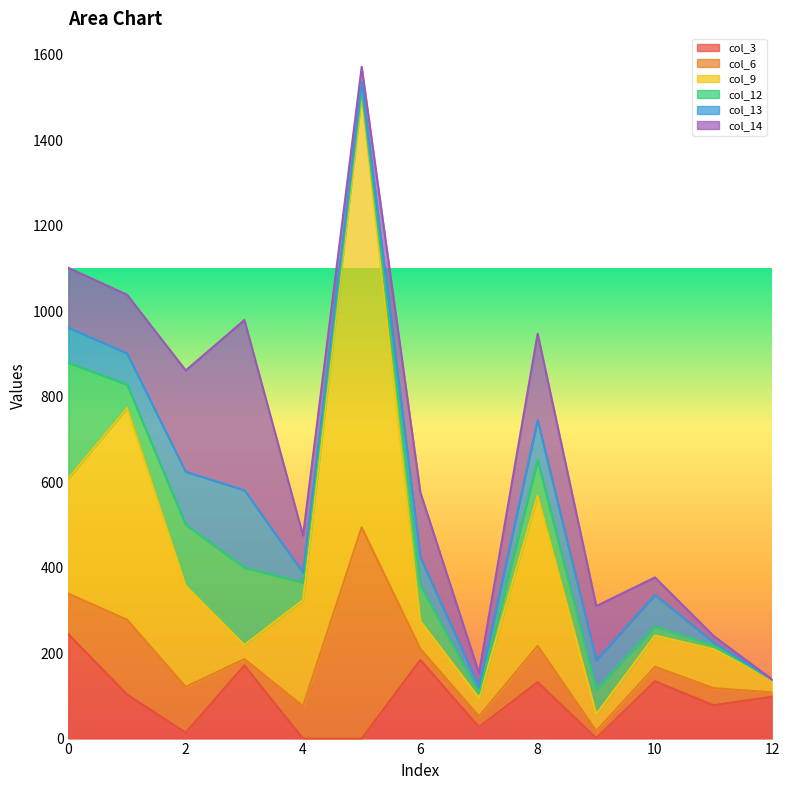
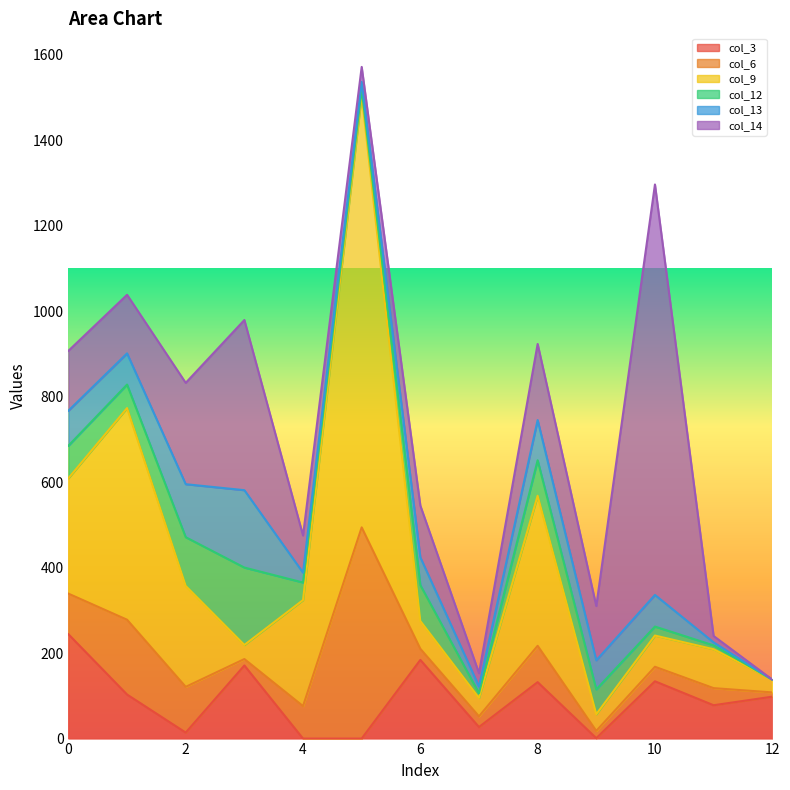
  {
    "col_9": {
      "0": 270,
      "2": 240,
      "4": 250,
      "6": 70,
      "8": 350,
      "10": 70
    },
    "col_12": {
-     "0": 270,
-     "2": 140,
+     "0": 80,
+     "2": 110,
      "4": 40,
      "6": 80,
      "8": 80,
      "10": 20
    },
    "col_13": {
      "0": 80,
      "2": 120,
      "4": 20,
      "6": 70,
      "8": 90,
      "10": 70
    },
    "col_14": {
      "0": 140,
      "2": 240,
      "4": 90,
-     "6": 150,
-     "8": 200,
-     "10": 40
+     "6": 120,
+     "8": 180,
+     "10": 960
    }
  }
